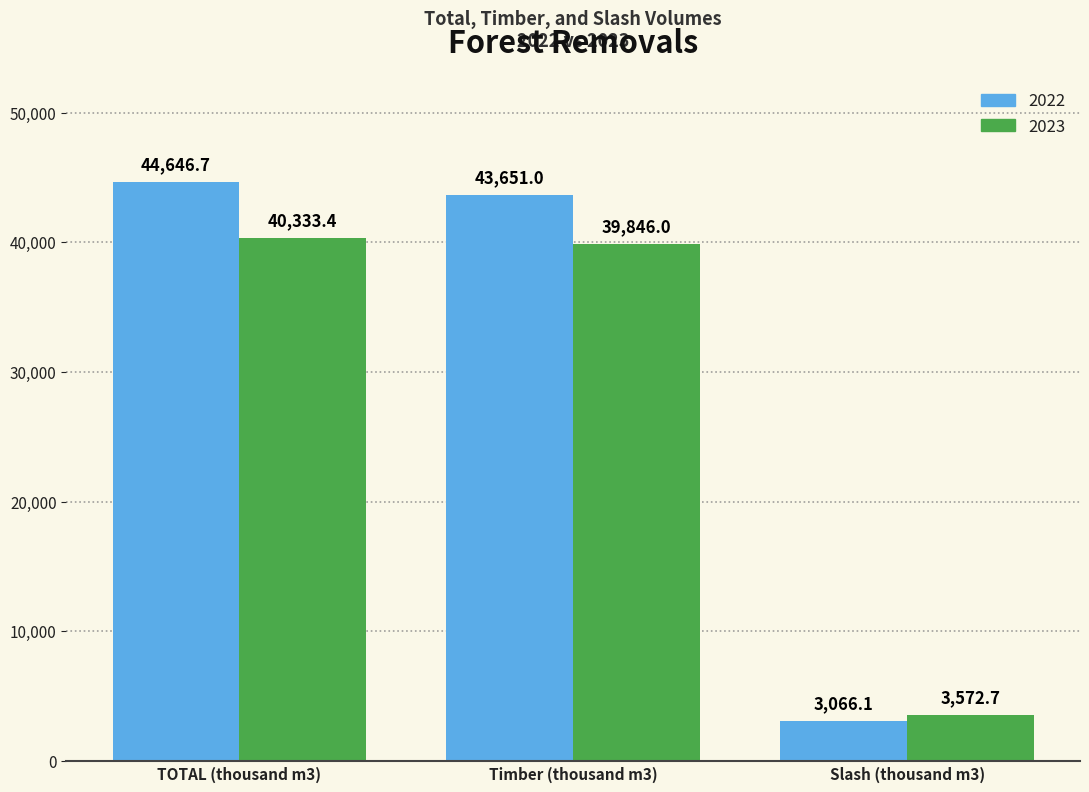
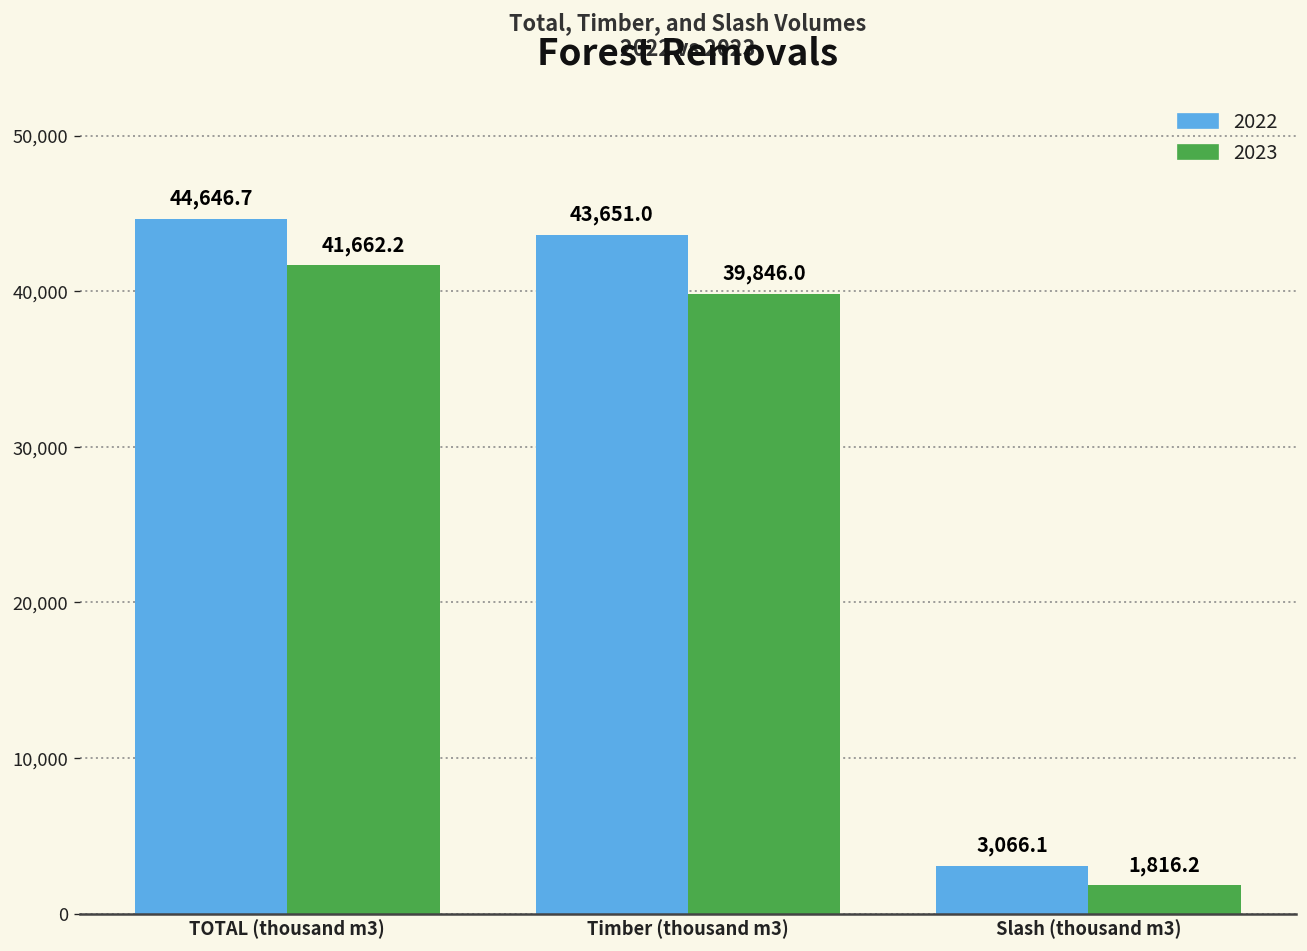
  {
    "2022": {
      "TOTAL (thousand m3)": "44,646.7",
      "Timber (thousand m3)": "43,651.0",
      "Slash (thousand m3)": "3,066.1"
    },
    "2023": {
-     "TOTAL (thousand m3)": "40,333.4",
+     "TOTAL (thousand m3)": "41,662.2",
      "Timber (thousand m3)": "39,846.0",
-     "Slash (thousand m3)": "3,572.7"
+     "Slash (thousand m3)": "1,816.2"
    }
  }
